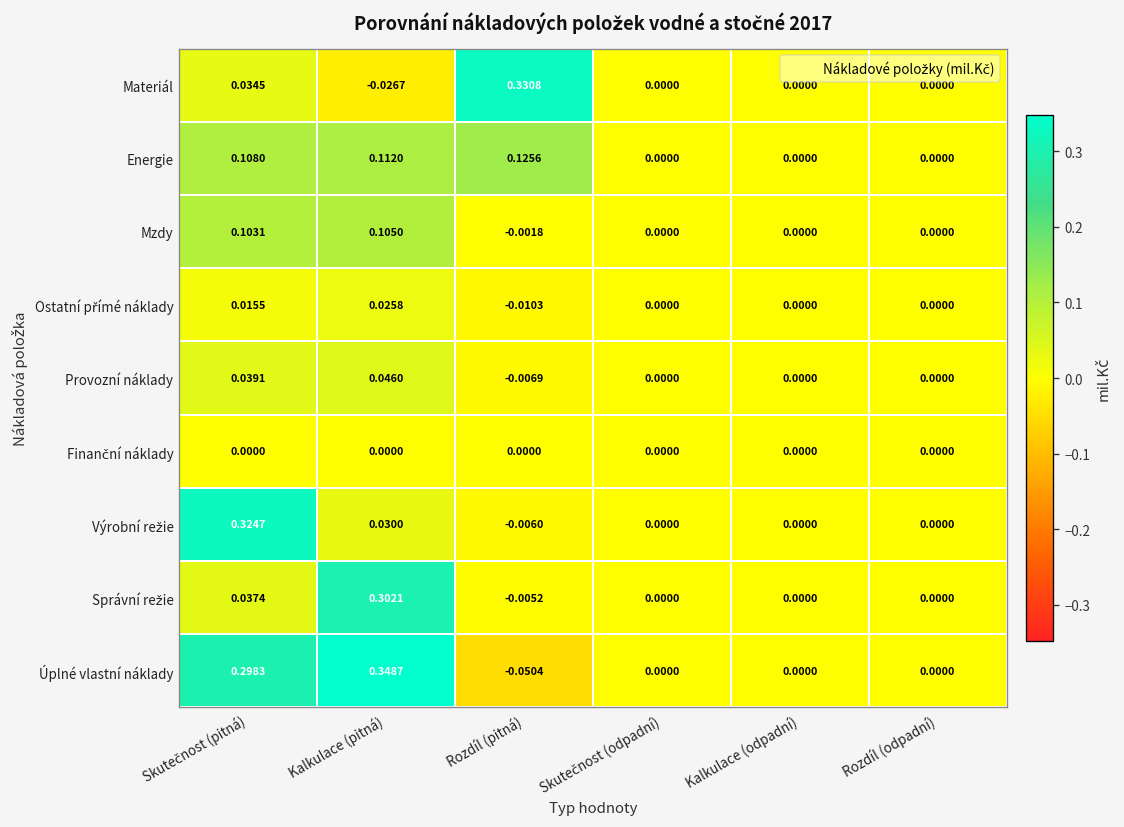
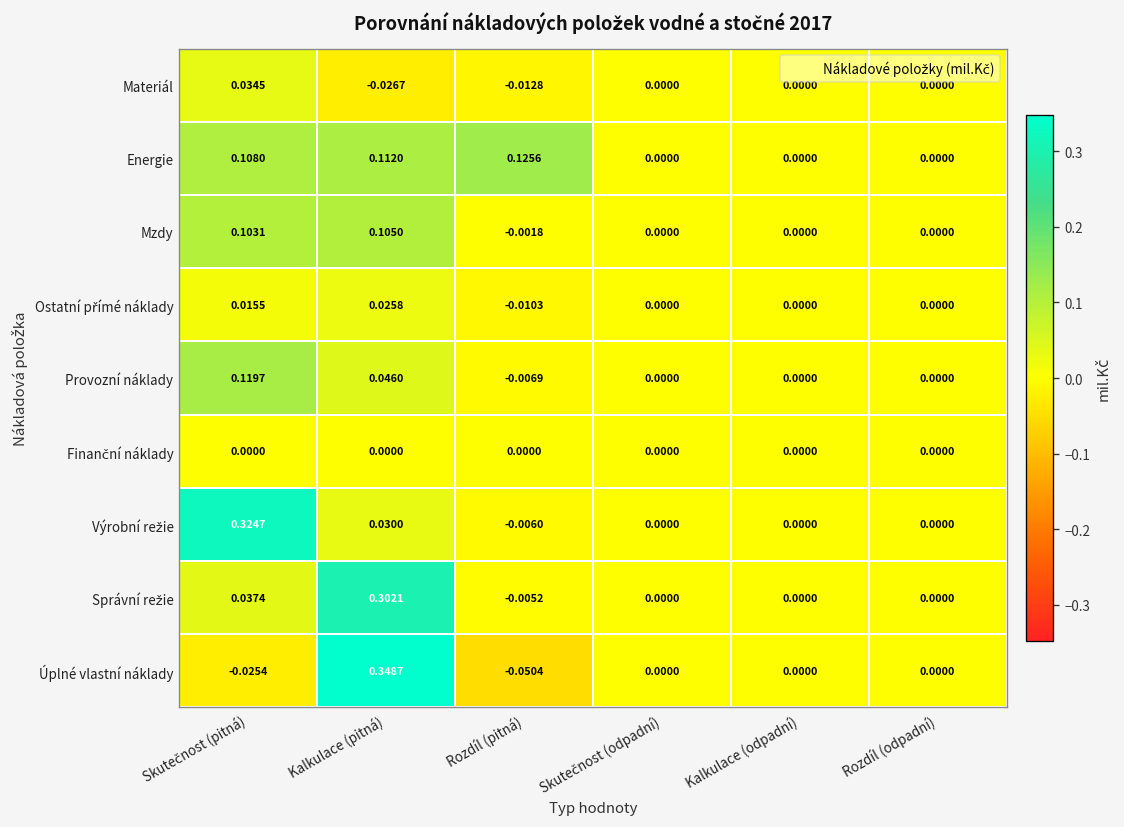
  {
    "Materiál": {
      "Skutečnost (pitná)": 0.0345,
      "Kalkulace (pitná)": -0.0267,
-     "Rozdíl (pitná)": 0.3308,
+     "Rozdíl (pitná)": -0.0128,
      "Skutečnost (odpadní)": 0.0000,
      "Kalkulace (odpadní)": 0.0000,
      "Rozdíl (odpadní)": 0.0000
    },
    "Energie": {
      "Skutečnost (pitná)": 0.1080,
      "Kalkulace (pitná)": 0.1120,
      "Rozdíl (pitná)": 0.1256,
      "Skutečnost (odpadní)": 0.0000,
      "Kalkulace (odpadní)": 0.0000,
      "Rozdíl (odpadní)": 0.0000
    },
    "Mzdy": {
      "Skutečnost (pitná)": 0.1031,
      "Kalkulace (pitná)": 0.1050,
      "Rozdíl (pitná)": -0.0018,
      "Skutečnost (odpadní)": 0.0000,
      "Kalkulace (odpadní)": 0.0000,
      "Rozdíl (odpadní)": 0.0000
    },
    "Ostatní přímé náklady": {
      "Skutečnost (pitná)": 0.0155,
      "Kalkulace (pitná)": 0.0258,
      "Rozdíl (pitná)": -0.0103,
      "Skutečnost (odpadní)": 0.0000,
      "Kalkulace (odpadní)": 0.0000,
      "Rozdíl (odpadní)": 0.0000
    },
    "Provozní náklady": {
-     "Skutečnost (pitná)": 0.0391,
+     "Skutečnost (pitná)": 0.1197,
      "Kalkulace (pitná)": 0.0460,
      "Rozdíl (pitná)": -0.0069,
      "Skutečnost (odpadní)": 0.0000,
      "Kalkulace (odpadní)": 0.0000,
      "Rozdíl (odpadní)": 0.0000
    },
    "Finanční náklady": {
      "Skutečnost (pitná)": 0.0000,
      "Kalkulace (pitná)": 0.0000,
      "Rozdíl (pitná)": 0.0000,
      "Skutečnost (odpadní)": 0.0000,
      "Kalkulace (odpadní)": 0.0000,
      "Rozdíl (odpadní)": 0.0000
    },
    "Výrobní režie": {
      "Skutečnost (pitná)": 0.3247,
      "Kalkulace (pitná)": 0.0300,
      "Rozdíl (pitná)": -0.0060,
      "Skutečnost (odpadní)": 0.0000,
      "Kalkulace (odpadní)": 0.0000,
      "Rozdíl (odpadní)": 0.0000
    },
    "Správní režie": {
      "Skutečnost (pitná)": 0.0374,
      "Kalkulace (pitná)": 0.3021,
      "Rozdíl (pitná)": -0.0052,
      "Skutečnost (odpadní)": 0.0000,
      "Kalkulace (odpadní)": 0.0000,
      "Rozdíl (odpadní)": 0.0000
    },
    "Úplné vlastní náklady": {
-     "Skutečnost (pitná)": 0.2983,
+     "Skutečnost (pitná)": -0.0254,
      "Kalkulace (pitná)": 0.3487,
      "Rozdíl (pitná)": -0.0504,
      "Skutečnost (odpadní)": 0.0000,
      "Kalkulace (odpadní)": 0.0000,
      "Rozdíl (odpadní)": 0.0000
    }
  }
